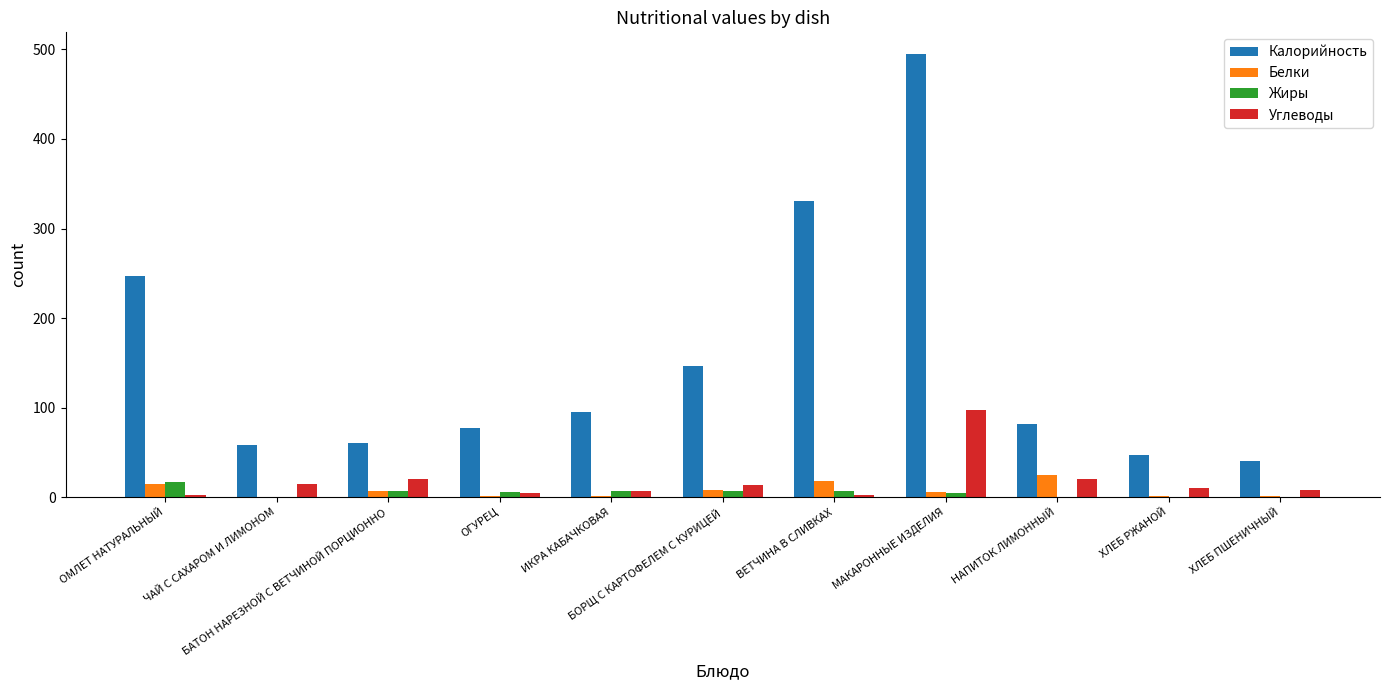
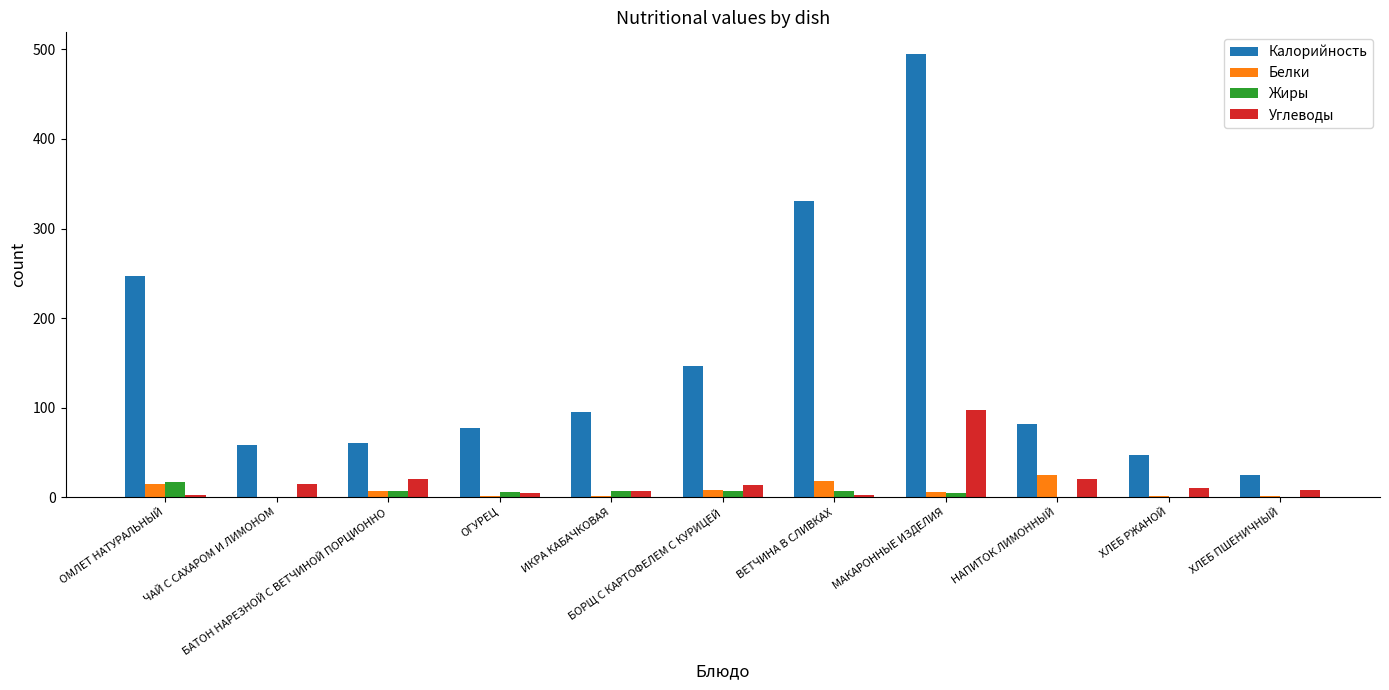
  {
    "Калорийность": {
      "ОМЛЕТ НАТУРАЛЬНЫЙ": 250,
      "ЧАЙ С САХАРОМ И ЛИМОНОМ": 60,
      "БАТОН НАРЕЗНОЙ С ВЕТЧИНОЙ ПОРЦИОННО": 60,
      "ОГУРЕЦ": 80,
      "ИКРА КАБАЧКОВАЯ": 90,
      "БОРЩ С КАРТОФЕЛЕМ С КУРИЦЕЙ": 150,
      "ВЕТЧИНА В СЛИВКАХ": 330,
      "МАКАРОННЫЕ ИЗДЕЛИЯ": 490,
      "НАПИТОК ЛИМОННЫЙ": 80,
      "ХЛЕБ РЖАНОЙ": 50,
-     "ХЛЕБ ПШЕНИЧНЫЙ": 40
+     "ХЛЕБ ПШЕНИЧНЫЙ": 30
    },
    "Белки": {
      "ОМЛЕТ НАТУРАЛЬНЫЙ": 10,
      "БАТОН НАРЕЗНОЙ С ВЕТЧИНОЙ ПОРЦИОННО": 10,
      "БОРЩ С КАРТОФЕЛЕМ С КУРИЦЕЙ": 10,
      "ВЕТЧИНА В СЛИВКАХ": 20,
      "МАКАРОННЫЕ ИЗДЕЛИЯ": 10,
      "НАПИТОК ЛИМОННЫЙ": 30
    },
    "Жиры": {
      "ОМЛЕТ НАТУРАЛЬНЫЙ": 20,
      "ЧАЙ С САХАРОМ И ЛИМОНОМ": 0,
      "БАТОН НАРЕЗНОЙ С ВЕТЧИНОЙ ПОРЦИОННО": 10,
      "ОГУРЕЦ": 10,
      "ИКРА КАБАЧКОВАЯ": 10,
      "БОРЩ С КАРТОФЕЛЕМ С КУРИЦЕЙ": 10,
      "ВЕТЧИНА В СЛИВКАХ": 10,
      "МАКАРОННЫЕ ИЗДЕЛИЯ": 0,
      "НАПИТОК ЛИМОННЫЙ": 0
    },
    "Углеводы": {
      "ЧАЙ С САХАРОМ И ЛИМОНОМ": 10,
      "БАТОН НАРЕЗНОЙ С ВЕТЧИНОЙ ПОРЦИОННО": 20,
      "ОГУРЕЦ": 0,
      "ИКРА КАБАЧКОВАЯ": 10,
      "БОРЩ С КАРТОФЕЛЕМ С КУРИЦЕЙ": 10,
      "МАКАРОННЫЕ ИЗДЕЛИЯ": 100,
      "НАПИТОК ЛИМОННЫЙ": 20,
      "ХЛЕБ РЖАНОЙ": 10,
      "ХЛЕБ ПШЕНИЧНЫЙ": 10
    }
  }
